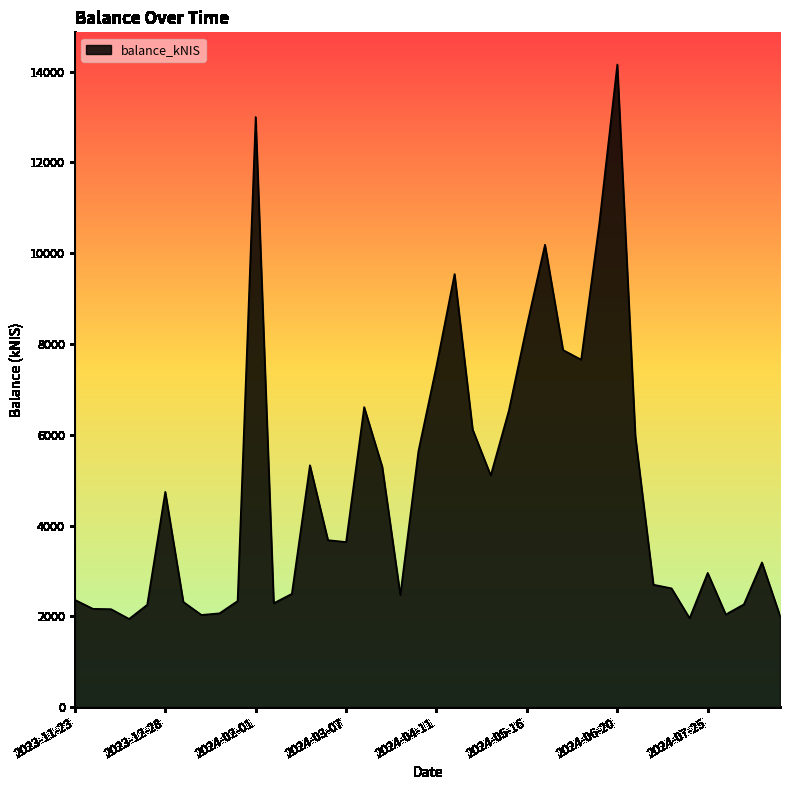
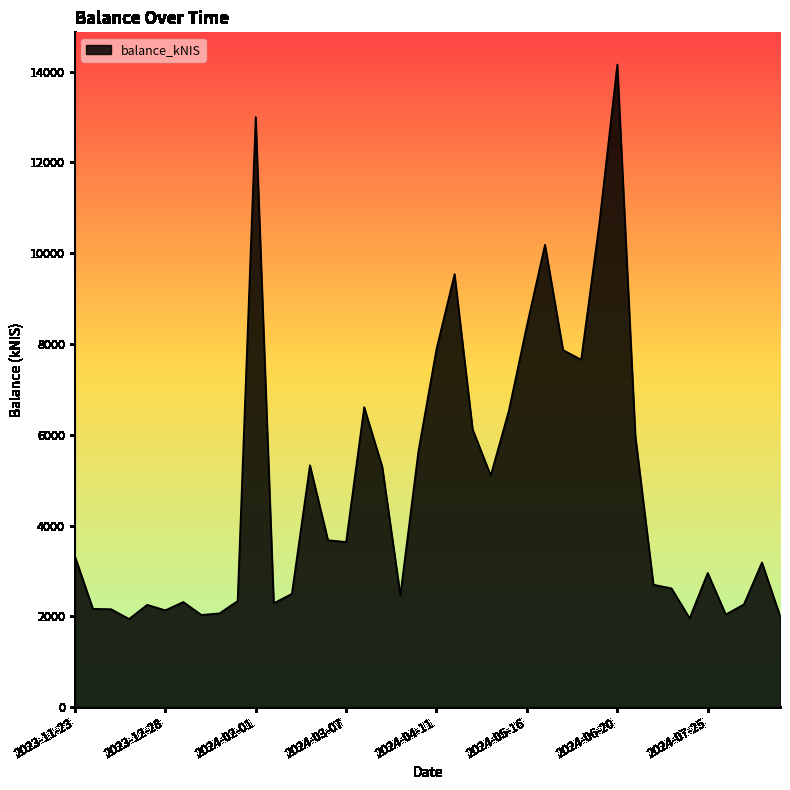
  {
-   "2023-11-23": 2400,
-   "2023-12-28": 4700,
+   "2023-11-23": 3300,
+   "2023-12-28": 2100,
    "2024-02-01": 13000,
    "2024-03-07": 3600,
-   "2024-04-11": 7500,
+   "2024-04-11": 7900,
    "2024-05-16": 8400,
    "2024-06-20": 14200,
    "2024-07-25": 3000
  }
